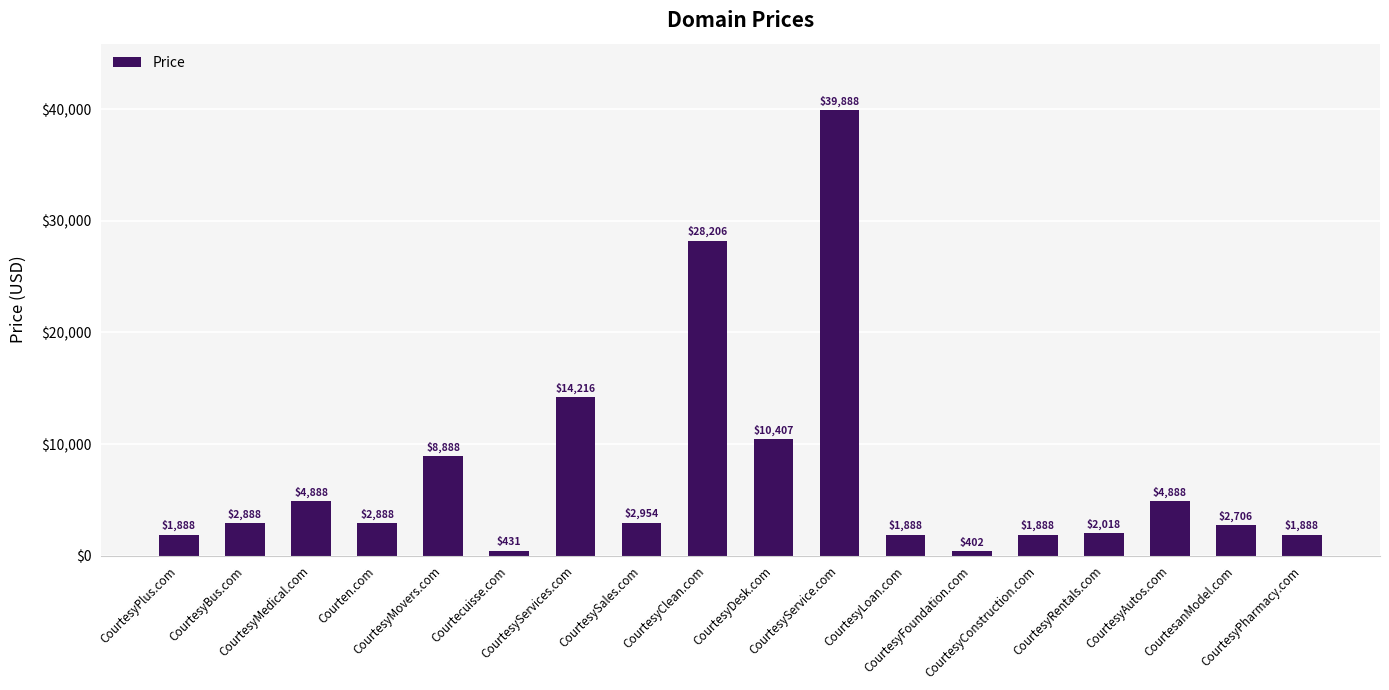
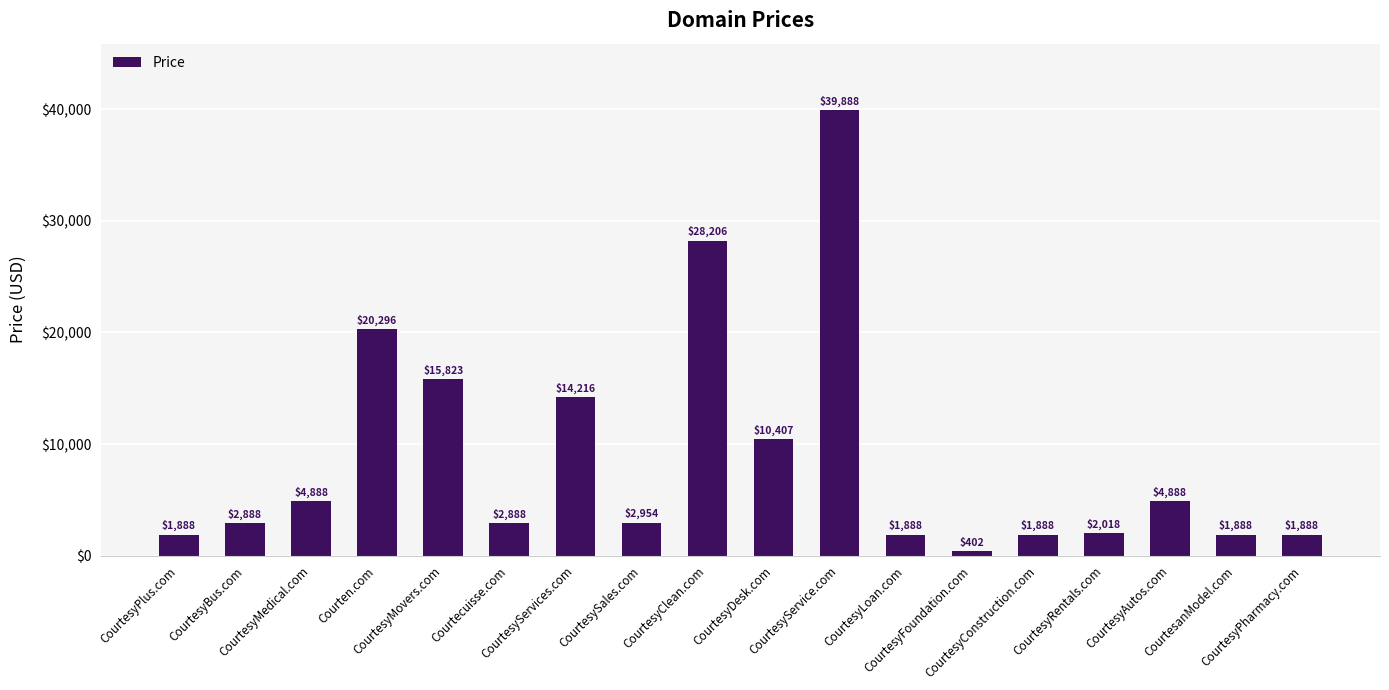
  {
    "CourtesyPlus.com": "$1,888",
    "CourtesyBus.com": "$2,888",
    "CourtesyMedical.com": "$4,888",
-   "Courten.com": "$2,888",
-   "CourtesyMovers.com": "$8,888",
-   "Courtecuisse.com": "$431",
+   "Courten.com": "$20,296",
+   "CourtesyMovers.com": "$15,823",
+   "Courtecuisse.com": "$2,888",
    "CourtesyServices.com": "$14,216",
    "CourtesySales.com": "$2,954",
    "CourtesyClean.com": "$28,206",
    "CourtesyDesk.com": "$10,407",
    "CourtesyService.com": "$39,888",
    "CourtesyLoan.com": "$1,888",
    "CourtesyFoundation.com": "$402",
    "CourtesyConstruction.com": "$1,888",
    "CourtesyRentals.com": "$2,018",
    "CourtesyAutos.com": "$4,888",
-   "CourtesanModel.com": "$2,706",
+   "CourtesanModel.com": "$1,888",
    "CourtesyPharmacy.com": "$1,888"
  }
